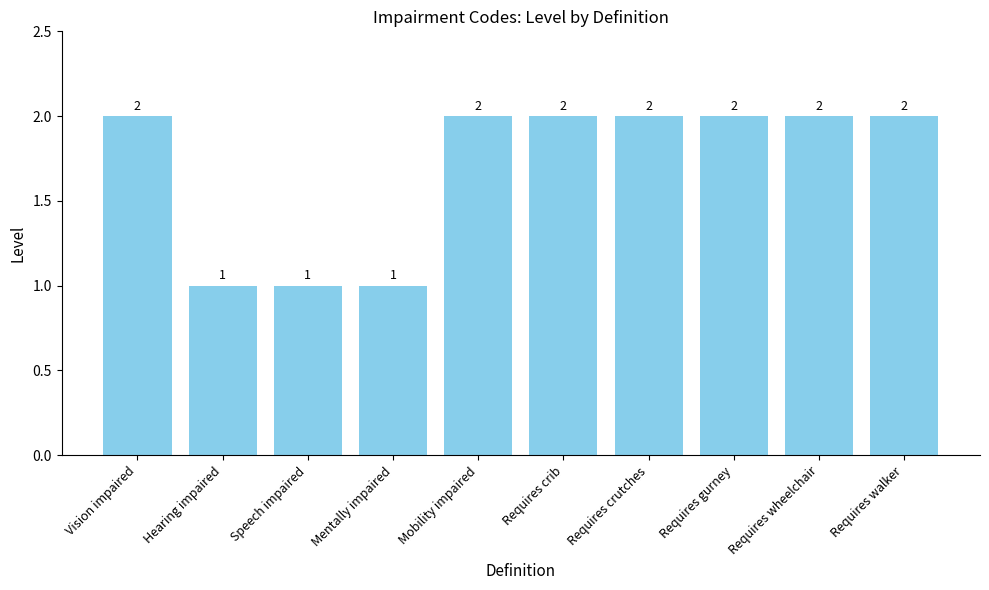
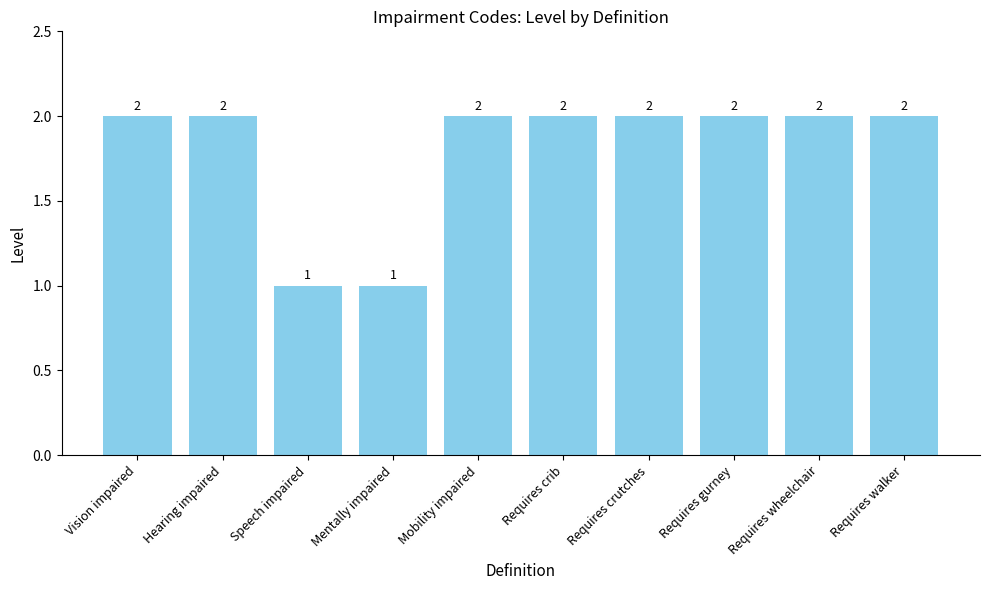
  {
    "Vision impaired": 2,
-   "Hearing impaired": 1,
+   "Hearing impaired": 2,
    "Speech impaired": 1,
    "Mentally impaired": 1,
    "Mobility impaired": 2,
    "Requires crib": 2,
    "Requires crutches": 2,
    "Requires gurney": 2,
    "Requires wheelchair": 2,
    "Requires walker": 2
  }
